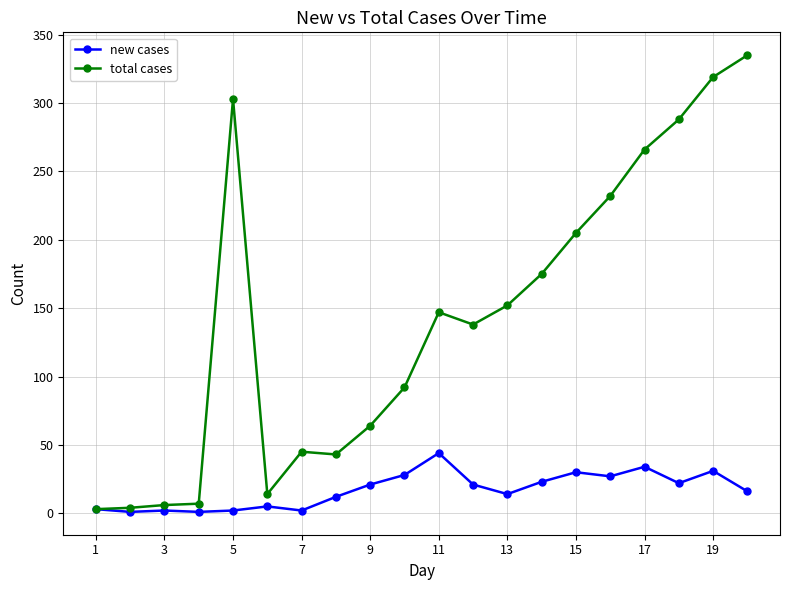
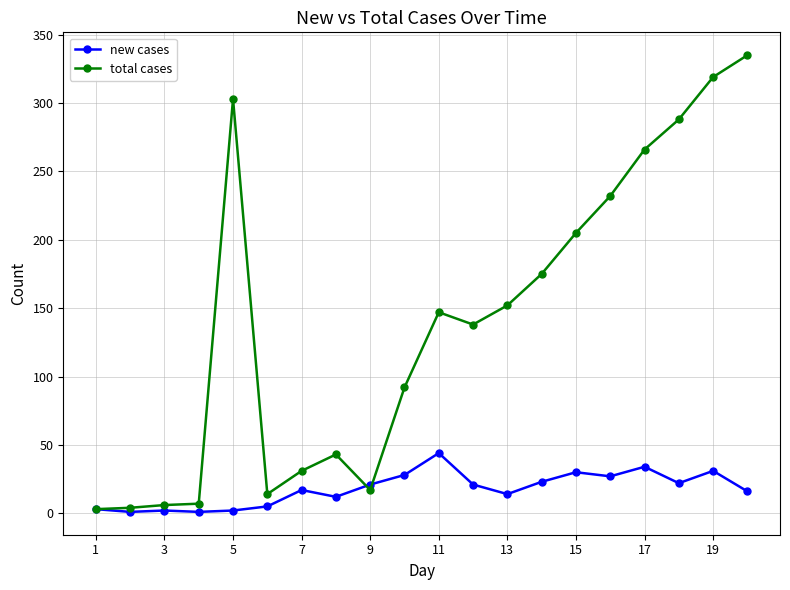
  {
    "new cases": {
      "3": 2,
      "5": 2,
-     "7": 2,
+     "7": 17,
      "9": 21,
      "11": 44,
      "13": 14,
      "15": 30,
      "17": 34,
      "19": 31
    },
    "total cases": {
      "3": 6,
      "5": 303,
-     "7": 45,
-     "9": 64,
+     "7": 31,
+     "9": 17,
      "11": 147,
      "13": 152,
      "15": 205,
      "17": 266,
      "19": 319
    }
  }
